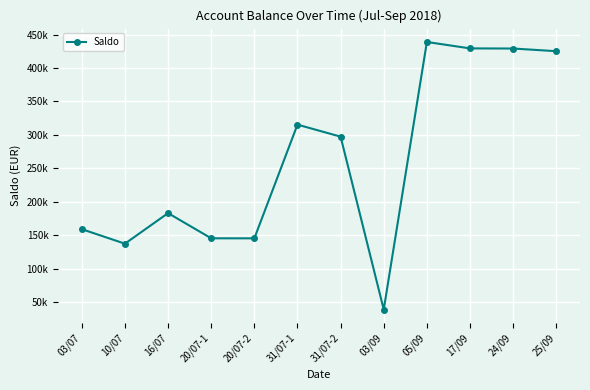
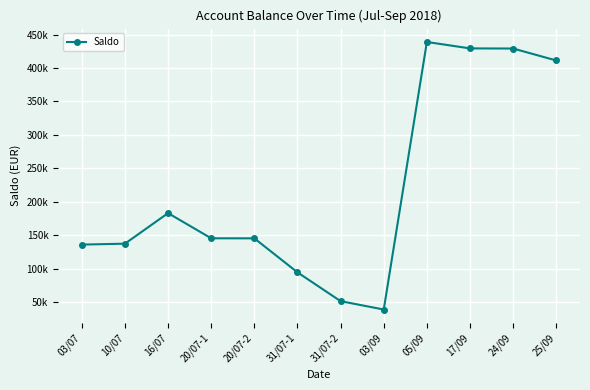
  {
-   "03/07": 160000,
+   "03/07": 140000,
    "10/07": 140000,
    "16/07": 180000,
    "20/07-1": 150000,
    "20/07-2": 150000,
-   "31/07-1": 320000,
-   "31/07-2": 300000,
+   "31/07-1": 90000,
+   "31/07-2": 50000,
    "03/09": 40000,
    "05/09": 440000,
    "17/09": 430000,
    "24/09": 430000,
-   "25/09": 430000
+   "25/09": 410000
  }
